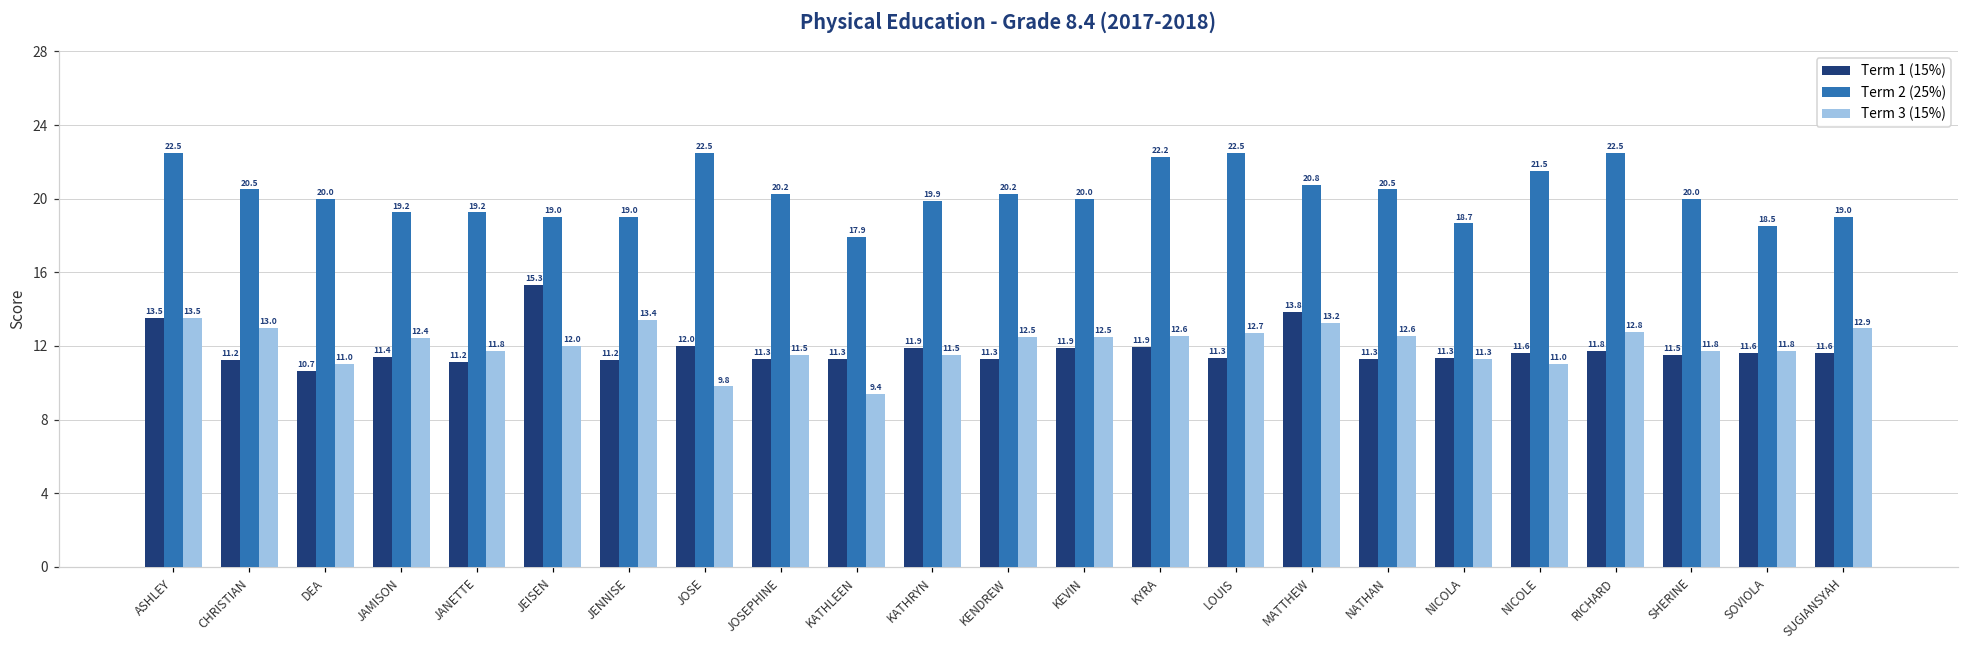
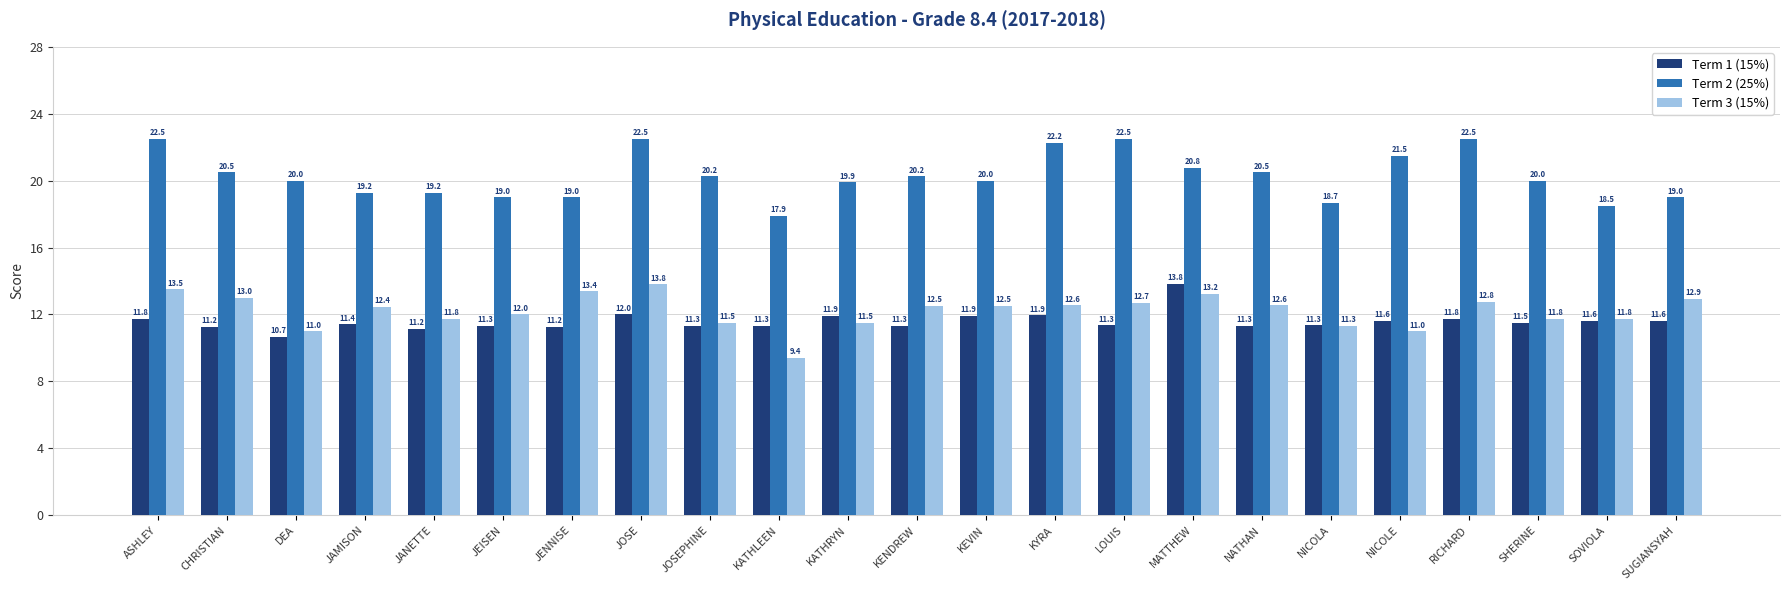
  {
    "Term 1 (15%)": {
-     "ASHLEY": 13.5,
+     "ASHLEY": 11.8,
      "CHRISTIAN": 11.2,
      "DEA": 10.7,
      "JAMISON": 11.4,
      "JANETTE": 11.2,
-     "JEISEN": 15.3,
+     "JEISEN": 11.3,
      "JENNISE": 11.2,
      "JOSE": 12.0,
      "JOSEPHINE": 11.3,
      "KATHLEEN": 11.3,
      "KATHRYN": 11.9,
      "KENDREW": 11.3,
      "KEVIN": 11.9,
      "KYRA": 11.9,
      "LOUIS": 11.3,
      "MATTHEW": 13.8,
      "NATHAN": 11.3,
      "NICOLA": 11.3,
      "NICOLE": 11.6,
      "RICHARD": 11.8,
      "SHERINE": 11.5,
      "SOVIOLA": 11.6,
      "SUGIANSYAH": 11.6
    },
    "Term 2 (25%)": {
      "ASHLEY": 22.5,
      "CHRISTIAN": 20.5,
      "DEA": 20.0,
      "JAMISON": 19.2,
      "JANETTE": 19.2,
      "JEISEN": 19.0,
      "JENNISE": 19.0,
      "JOSE": 22.5,
      "JOSEPHINE": 20.2,
      "KATHLEEN": 17.9,
      "KATHRYN": 19.9,
      "KENDREW": 20.2,
      "KEVIN": 20.0,
      "KYRA": 22.2,
      "LOUIS": 22.5,
      "MATTHEW": 20.8,
      "NATHAN": 20.5,
      "NICOLA": 18.7,
      "NICOLE": 21.5,
      "RICHARD": 22.5,
      "SHERINE": 20.0,
      "SOVIOLA": 18.5,
      "SUGIANSYAH": 19.0
    },
    "Term 3 (15%)": {
      "ASHLEY": 13.5,
      "CHRISTIAN": 13.0,
      "DEA": 11.0,
      "JAMISON": 12.4,
      "JANETTE": 11.8,
      "JEISEN": 12.0,
      "JENNISE": 13.4,
-     "JOSE": 9.8,
+     "JOSE": 13.8,
      "JOSEPHINE": 11.5,
      "KATHLEEN": 9.4,
      "KATHRYN": 11.5,
      "KENDREW": 12.5,
      "KEVIN": 12.5,
      "KYRA": 12.6,
      "LOUIS": 12.7,
      "MATTHEW": 13.2,
      "NATHAN": 12.6,
      "NICOLA": 11.3,
      "NICOLE": 11.0,
      "RICHARD": 12.8,
      "SHERINE": 11.8,
      "SOVIOLA": 11.8,
      "SUGIANSYAH": 12.9
    }
  }
